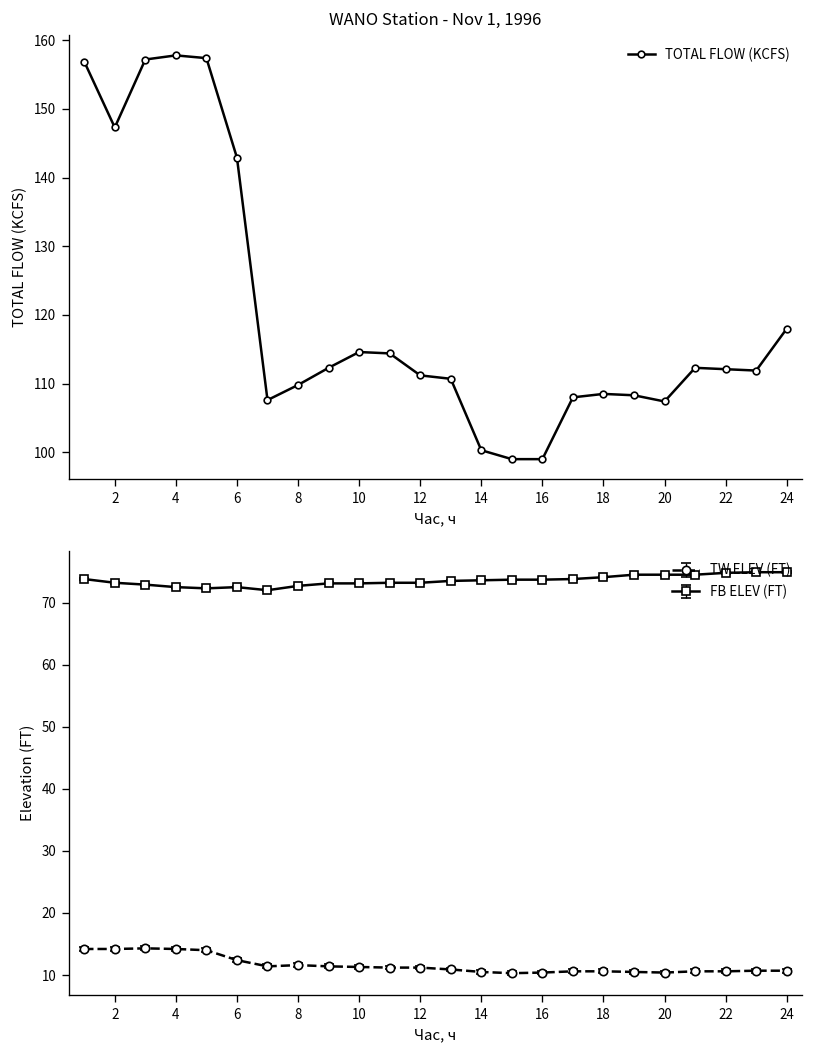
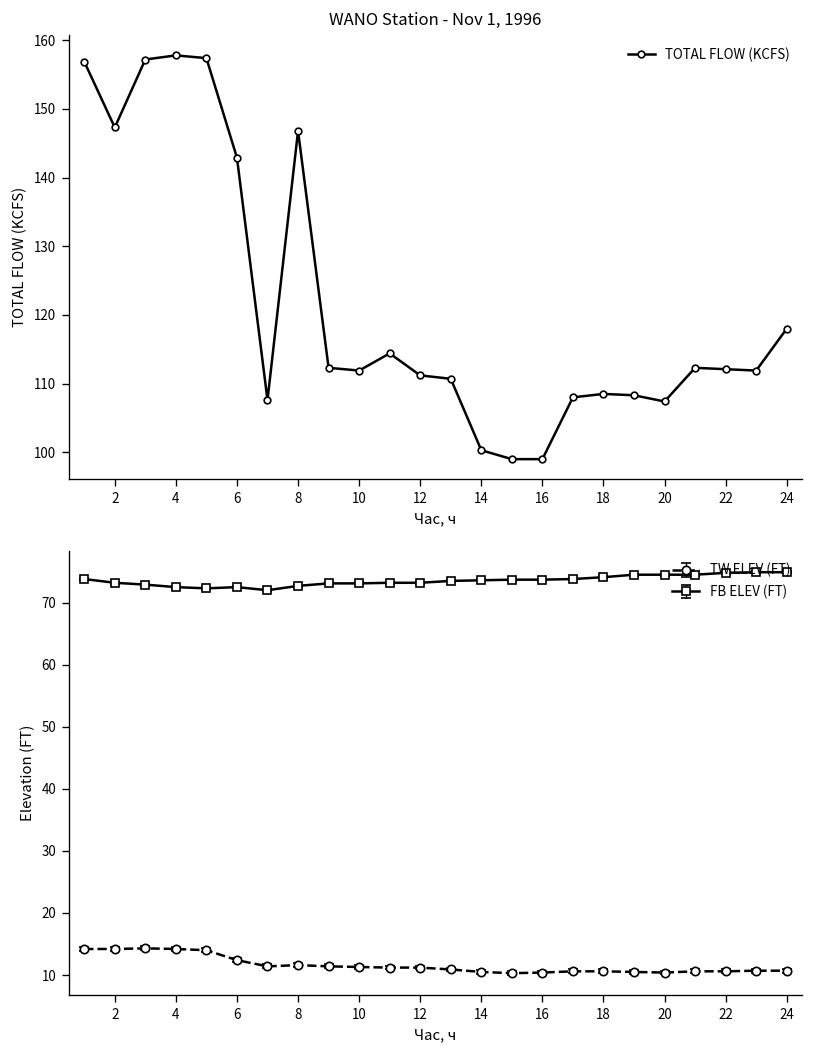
  {
    "WANO Station - Nov 1, 1996": {
      "2": 147,
      "4": 158,
      "6": 143,
-     "8": 110,
-     "10": 115,
+     "8": 147,
+     "10": 112,
      "12": 111,
      "14": 100,
      "16": 99,
      "18": 109,
      "20": 107,
      "22": 112,
      "24": 118
    }
  }
